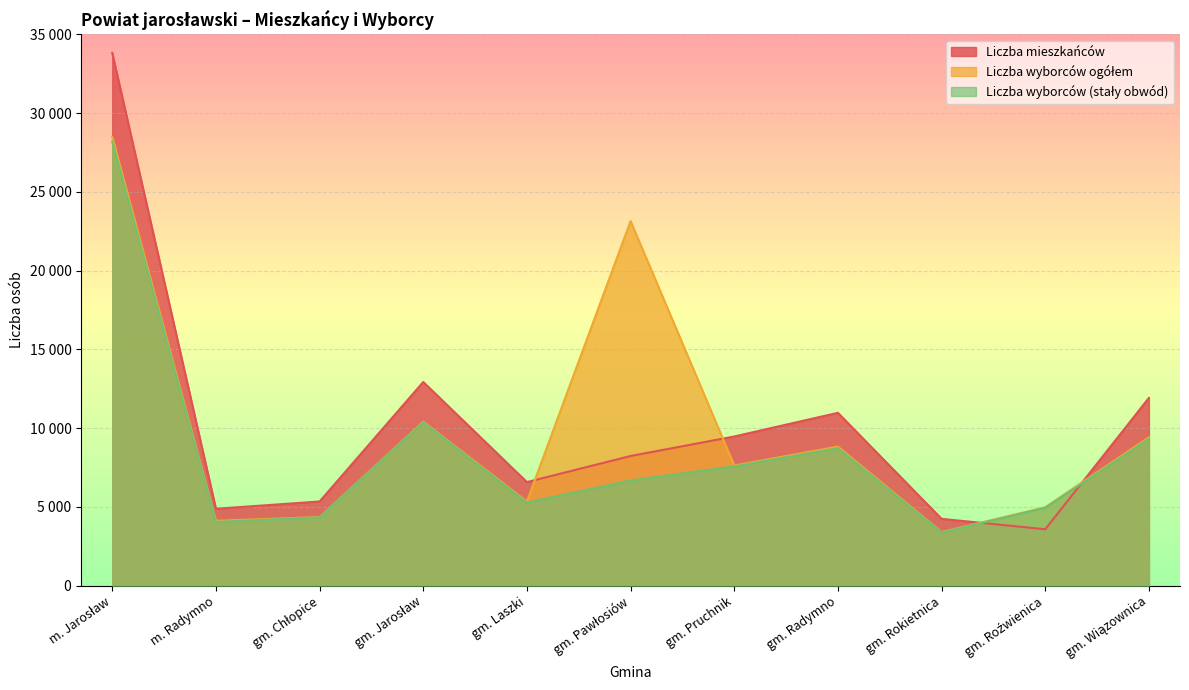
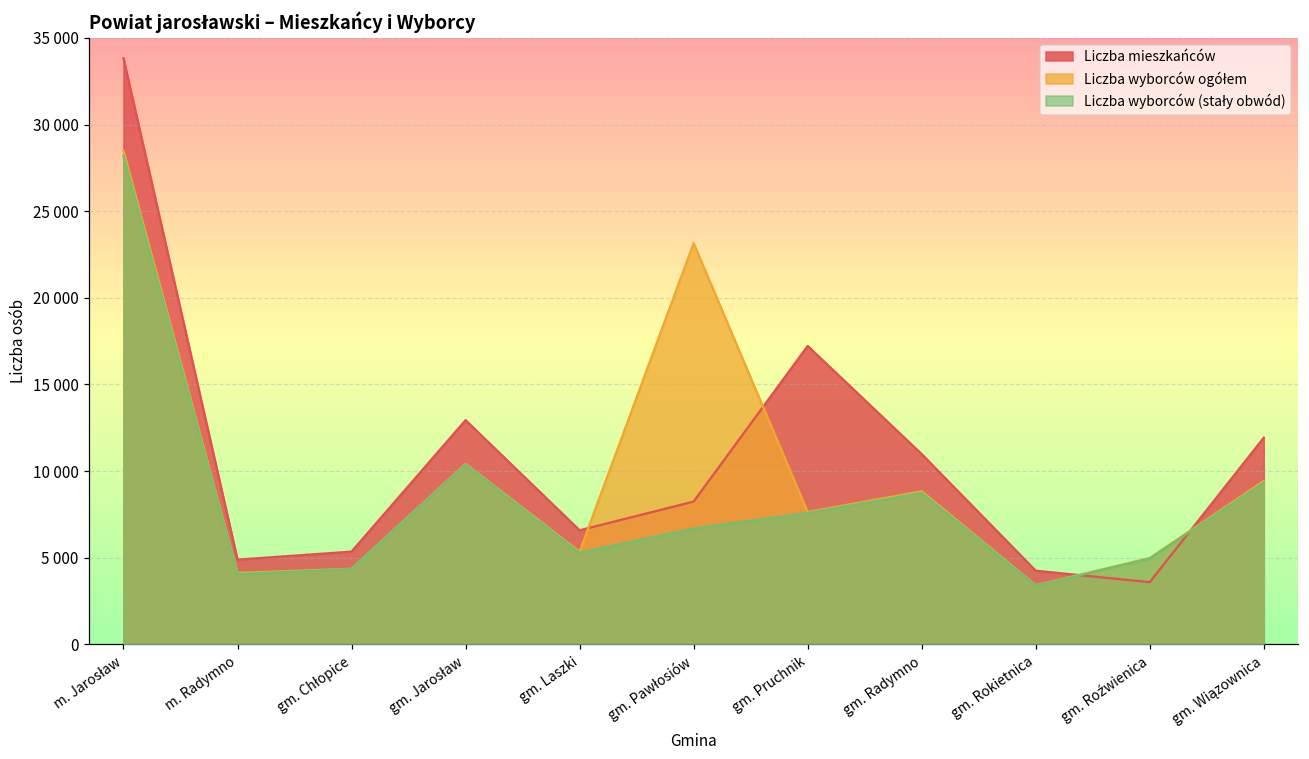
  {
    "Liczba mieszkańców": {
      "m. Jarosław": 33800,
      "m. Radymno": 4900,
      "gm. Chłopice": 5300,
      "gm. Jarosław": 12900,
      "gm. Laszki": 6600,
      "gm. Pawłosiów": 8200,
-     "gm. Pruchnik": 9500,
+     "gm. Pruchnik": 17200,
      "gm. Radymno": 11000,
      "gm. Rokietnica": 4200,
      "gm. Roźwienica": 3600,
      "gm. Wiązownica": 11900
    },
    "Liczba wyborców ogółem": {
      "m. Jarosław": 28500,
      "gm. Pawłosiów": 23200
    },
    "Liczba wyborców (stały obwód)": {
      "m. Jarosław": 28200,
      "gm. Pawłosiów": 6700
    }
  }
